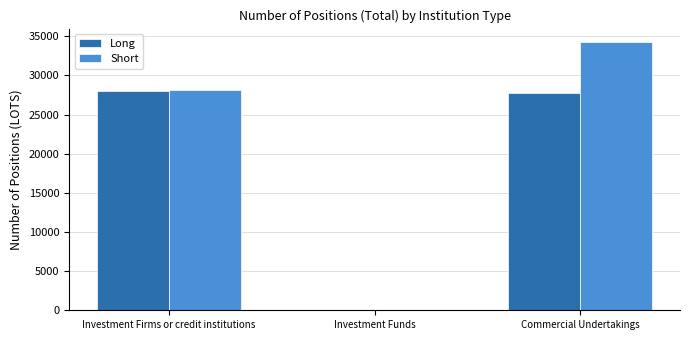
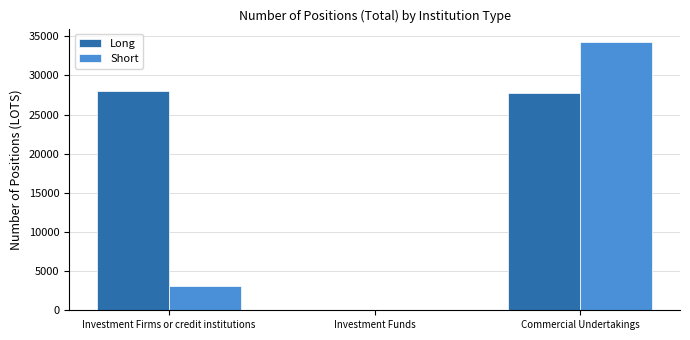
  {
    "Long": {
      "Investment Firms or credit institutions": 28000,
      "Investment Funds": 0,
      "Commercial Undertakings": 28000
    },
    "Short": {
-     "Investment Firms or credit institutions": 28000,
+     "Investment Firms or credit institutions": 3000,
      "Investment Funds": 0,
      "Commercial Undertakings": 34000
    }
  }
